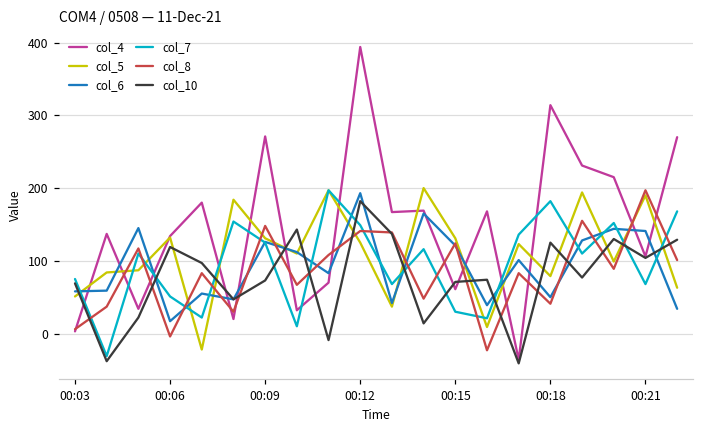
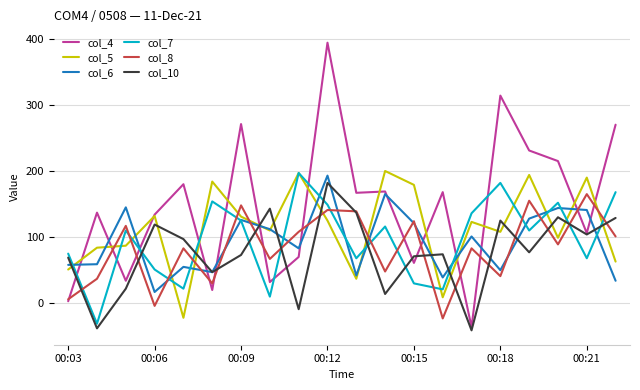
  {
    "col_4": {
      "00:09": 270,
      "00:12": 390,
      "00:15": 60,
      "00:18": 310
    },
    "col_5": {
      "00:03": 50,
      "00:09": 130,
      "00:12": 130,
-     "00:15": 130,
-     "00:18": 80,
+     "00:15": 180,
+     "00:18": 110,
      "00:21": 190
    },
    "col_6": {
      "00:03": 60,
      "00:06": 20,
      "00:12": 190,
      "00:18": 50,
      "00:21": 140
    },
    "col_7": {
      "00:03": 80,
      "00:06": 50,
      "00:12": 150,
      "00:15": 30,
      "00:18": 180,
      "00:21": 70
    },
    "col_8": {
      "00:06": 0,
      "00:09": 150,
      "00:12": 140,
      "00:18": 40,
-     "00:21": 200
+     "00:21": 170
    },
    "col_10": {
      "00:03": 70,
      "00:06": 120,
      "00:09": 70,
      "00:12": 180,
      "00:15": 70,
      "00:18": 130
    }
  }
